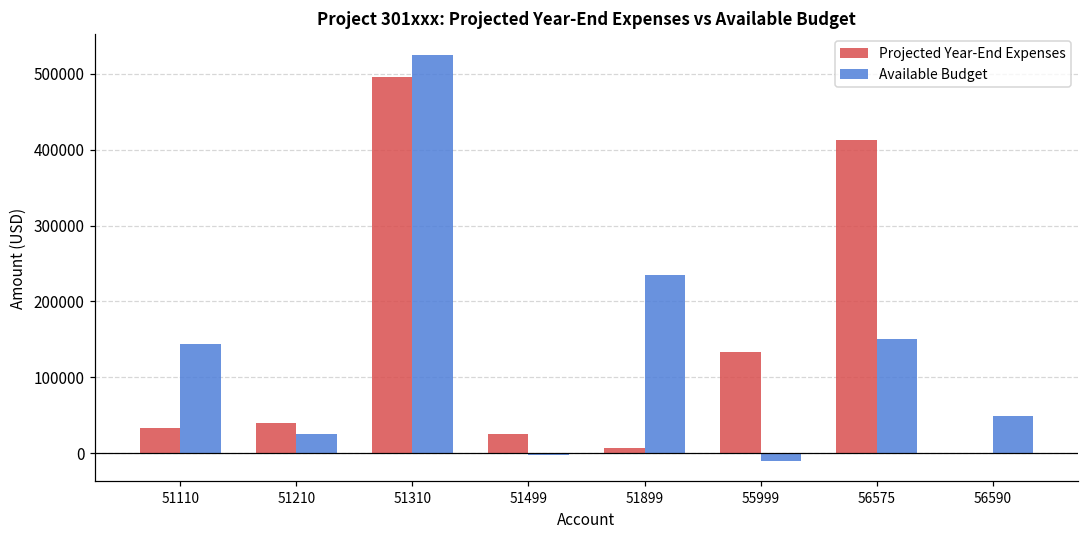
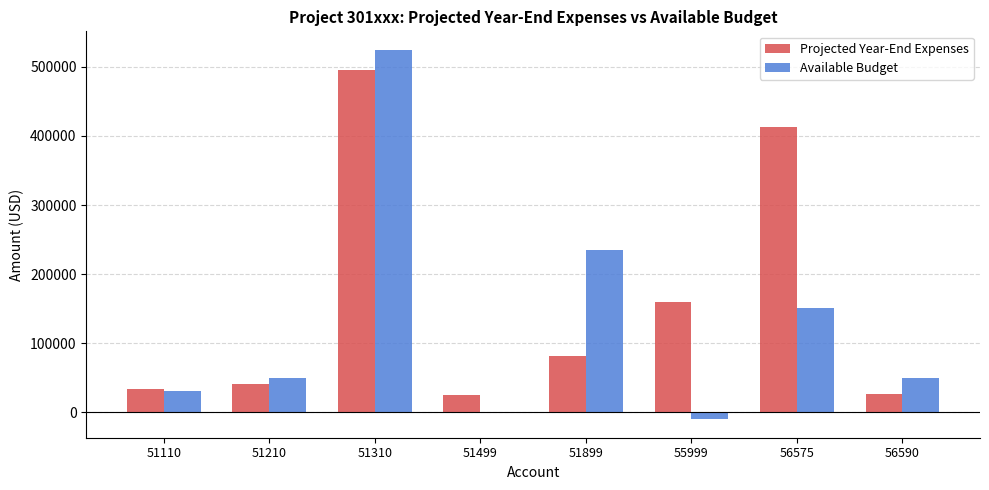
  {
    "Projected Year-End Expenses": {
      "51110": 30000,
      "51210": 40000,
      "51310": 500000,
      "51499": 30000,
-     "51899": 10000,
-     "55999": 130000,
+     "51899": 80000,
+     "55999": 160000,
      "56575": 410000,
-     "56590": 0
+     "56590": 30000
    },
    "Available Budget": {
-     "51110": 140000,
-     "51210": 20000,
+     "51110": 30000,
+     "51210": 50000,
      "51310": 520000,
      "51899": 230000,
      "55999": -10000,
      "56575": 150000,
      "56590": 50000
    }
  }
